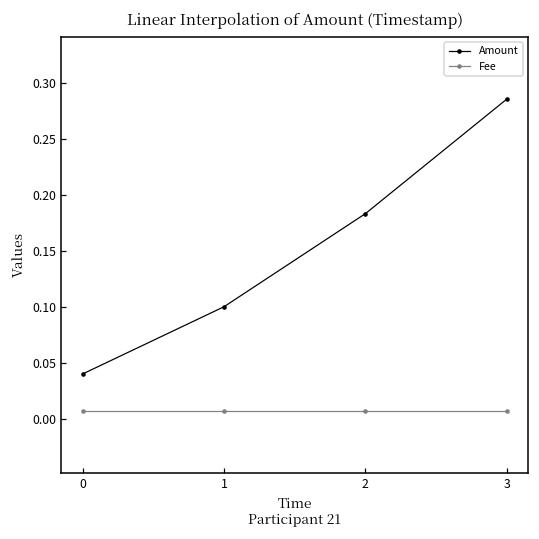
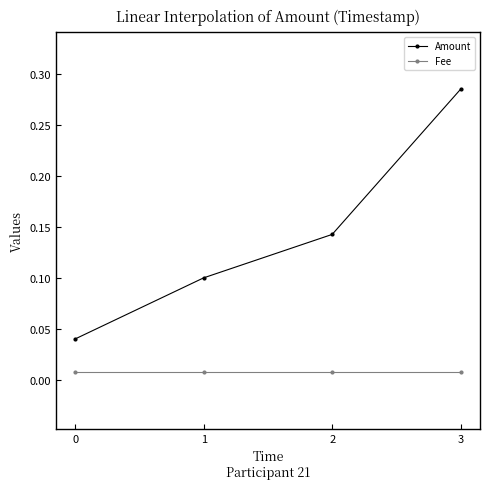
  {
    "Amount": {
      "0": 0.040,
      "1": 0.100,
-     "2": 0.183,
+     "2": 0.143,
      "3": 0.285
    },
    "Fee": {
      "0": 0.007,
      "1": 0.007,
      "2": 0.007,
      "3": 0.007
    }
  }
